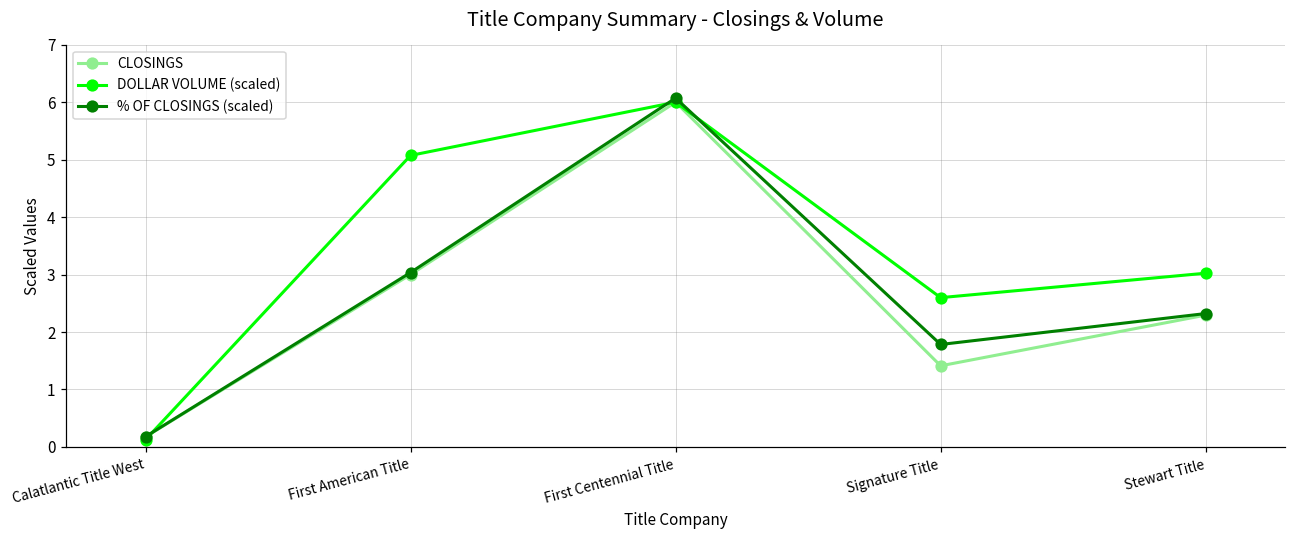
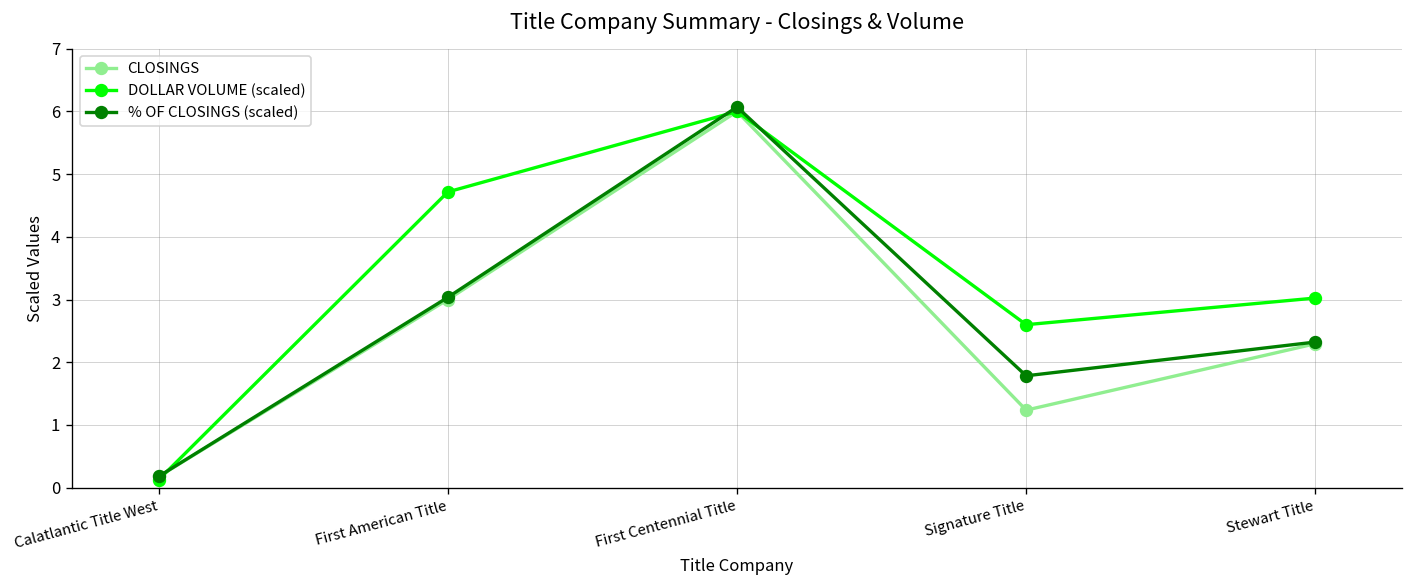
  {
    "CLOSINGS": {
-     "Signature Title": 1.4
+     "Signature Title": 1.2
    },
    "DOLLAR VOLUME (scaled)": {
      "Calatlantic Title West": 0.1,
-     "First American Title": 5.1,
+     "First American Title": 4.7,
      "Signature Title": 2.6,
      "Stewart Title": 3.0
    },
    "% OF CLOSINGS (scaled)": {
      "First Centennial Title": 6.1,
      "Signature Title": 1.8
    }
  }
